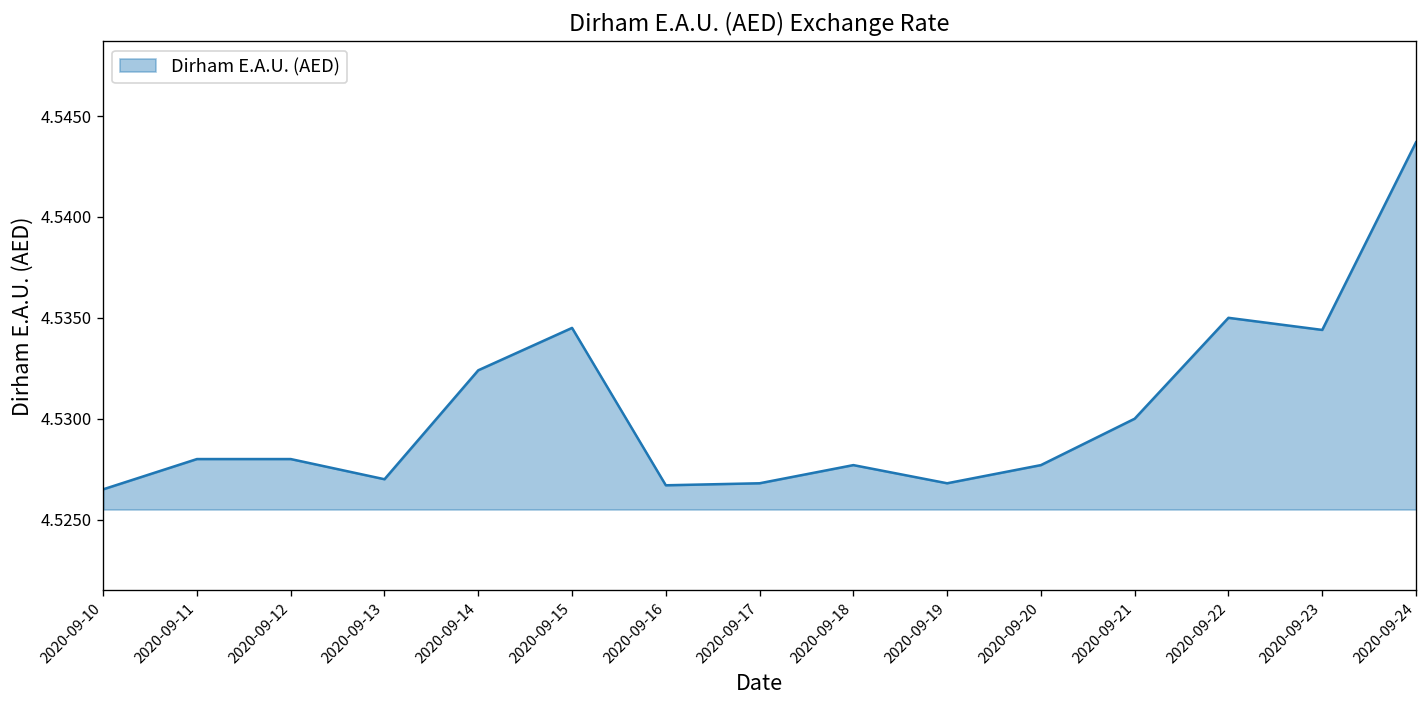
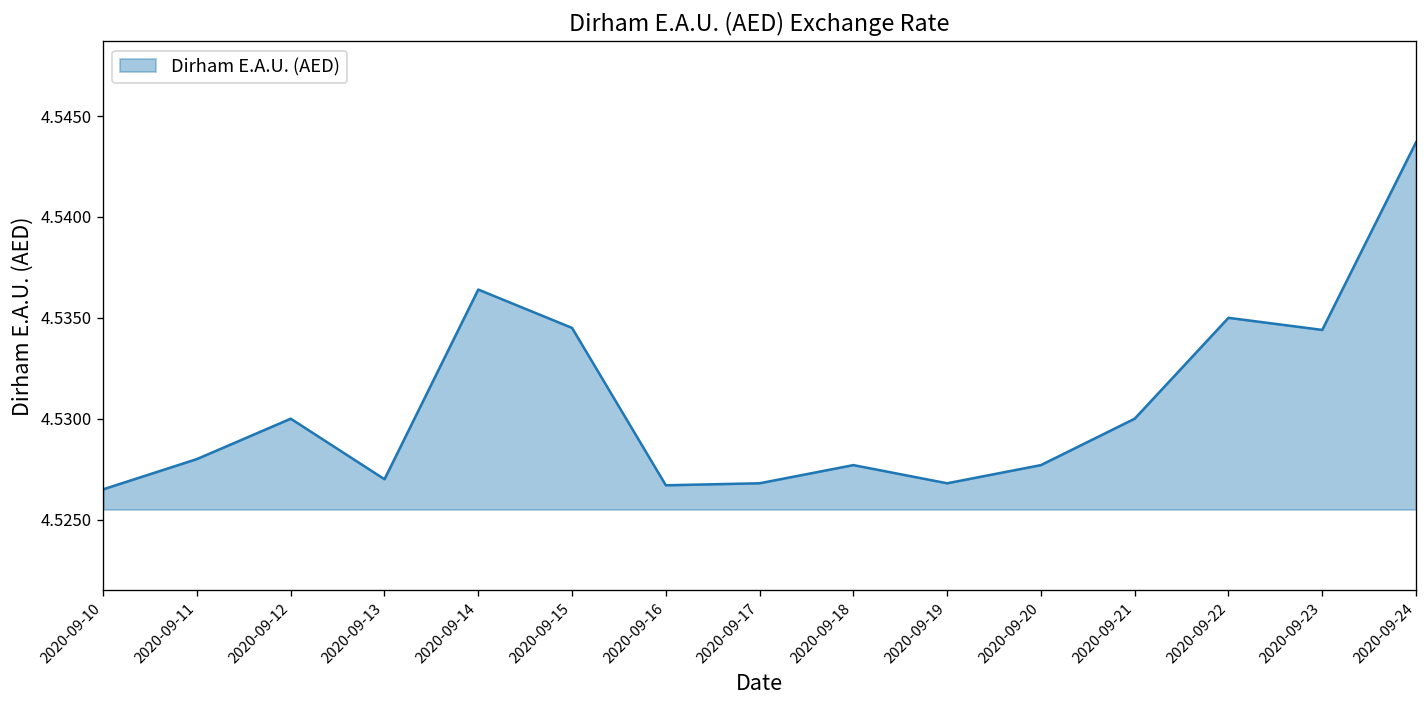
  {
    "2020-09-10": 4.5265,
    "2020-09-11": 4.5280,
-   "2020-09-12": 4.528,
+   "2020-09-12": 4.530,
    "2020-09-13": 4.5270,
-   "2020-09-14": 4.5324,
+   "2020-09-14": 4.5364,
    "2020-09-15": 4.5345,
    "2020-09-16": 4.5267,
    "2020-09-17": 4.5268,
    "2020-09-18": 4.5277,
    "2020-09-19": 4.5268,
    "2020-09-20": 4.5277,
    "2020-09-21": 4.5300,
    "2020-09-22": 4.5350,
    "2020-09-23": 4.5344,
    "2020-09-24": 4.5437
  }
